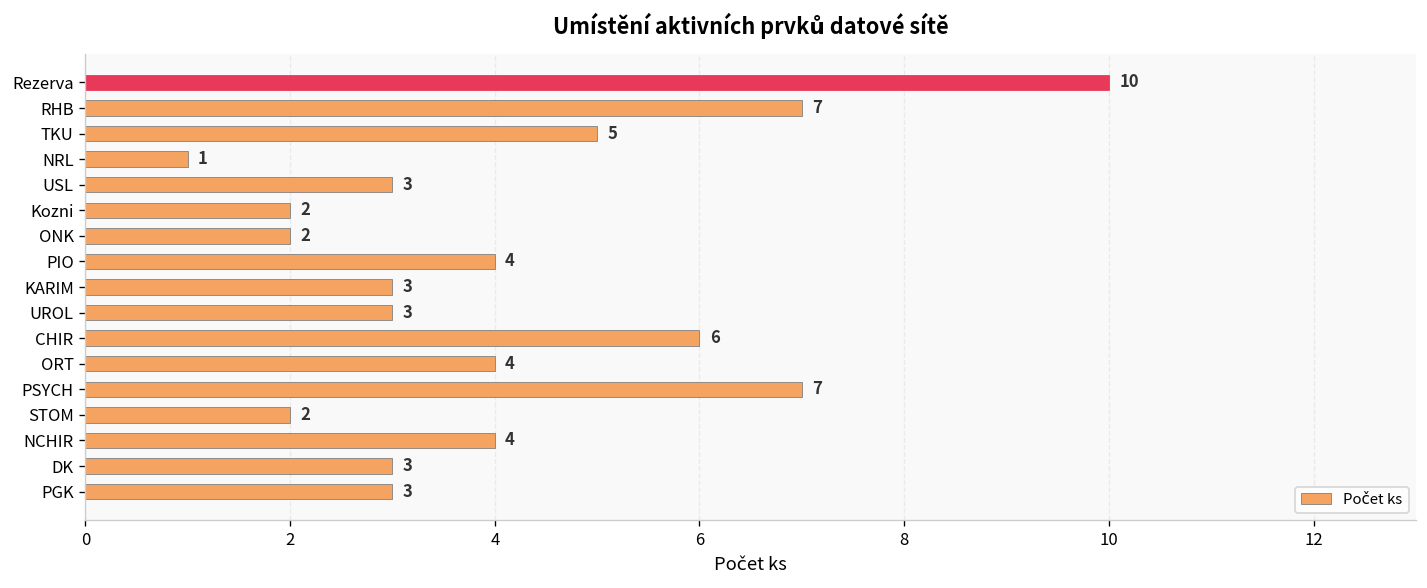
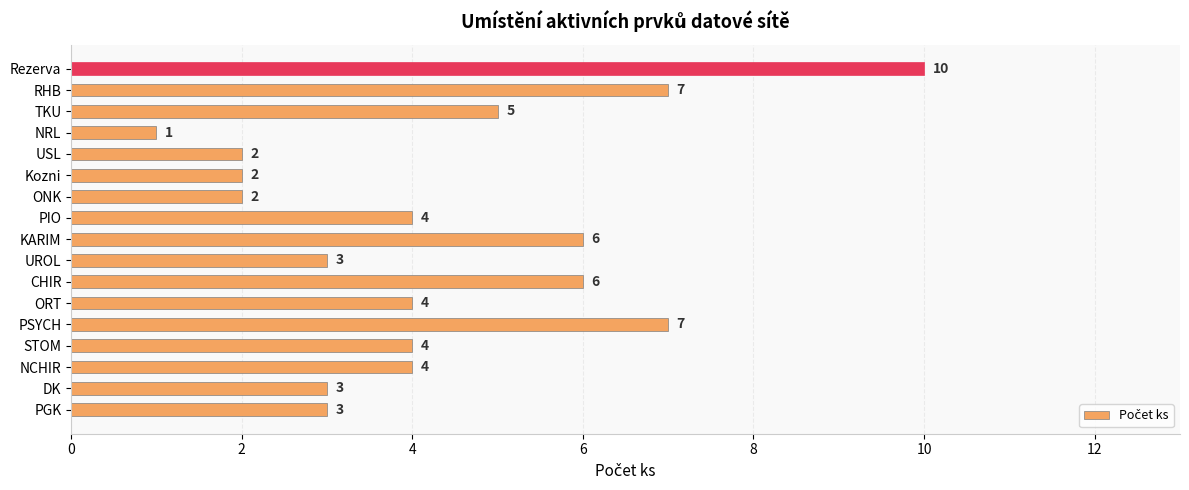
  {
    "Rezerva": 10,
    "RHB": 7,
    "TKU": 5,
    "NRL": 1,
-   "USL": 3,
+   "USL": 2,
    "Kozni": 2,
    "ONK": 2,
    "PIO": 4,
-   "KARIM": 3,
+   "KARIM": 6,
    "UROL": 3,
    "CHIR": 6,
    "ORT": 4,
    "PSYCH": 7,
-   "STOM": 2,
+   "STOM": 4,
    "NCHIR": 4,
    "DK": 3,
    "PGK": 3
  }
